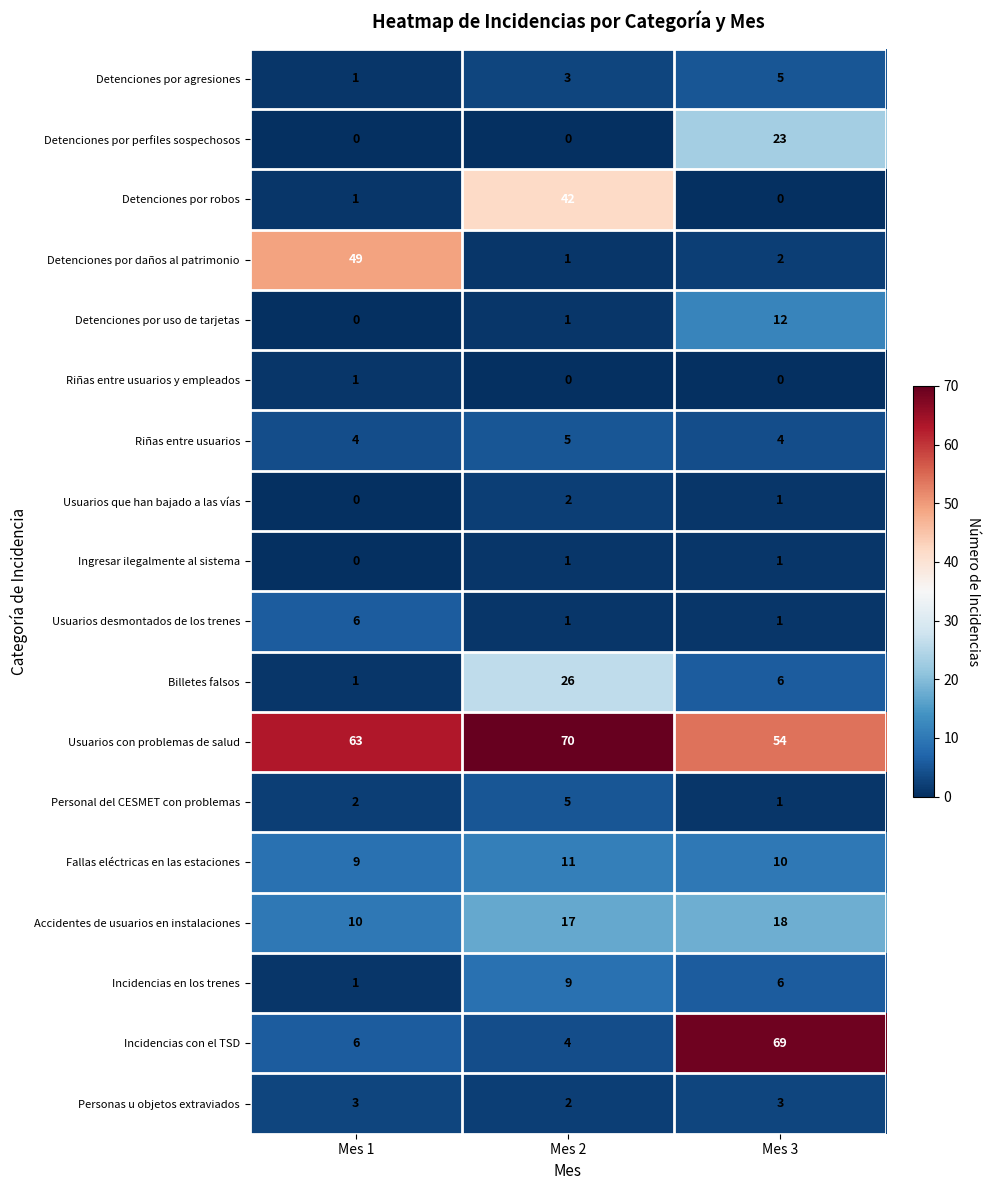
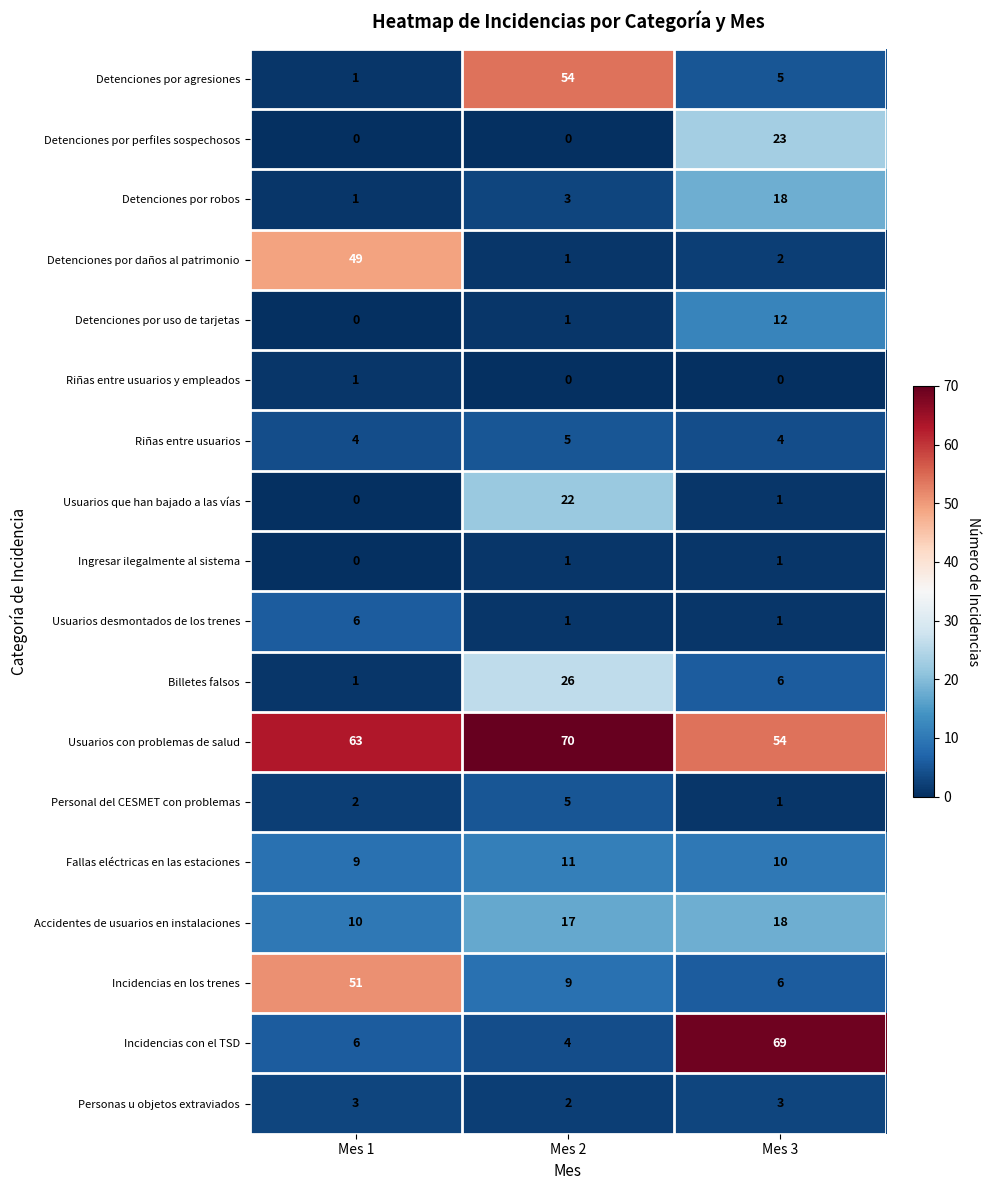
  {
    "Detenciones por agresiones": {
      "Mes 1": 1,
-     "Mes 2": 3,
+     "Mes 2": 54,
      "Mes 3": 5
    },
    "Detenciones por perfiles sospechosos": {
      "Mes 1": 0,
      "Mes 2": 0,
      "Mes 3": 23
    },
    "Detenciones por robos": {
      "Mes 1": 1,
-     "Mes 2": 42,
-     "Mes 3": 0
+     "Mes 2": 3,
+     "Mes 3": 18
    },
    "Detenciones por daños al patrimonio": {
      "Mes 1": 49,
      "Mes 2": 1,
      "Mes 3": 2
    },
    "Detenciones por uso de tarjetas": {
      "Mes 1": 0,
      "Mes 2": 1,
      "Mes 3": 12
    },
    "Riñas entre usuarios y empleados": {
      "Mes 1": 1,
      "Mes 2": 0,
      "Mes 3": 0
    },
    "Riñas entre usuarios": {
      "Mes 1": 4,
      "Mes 2": 5,
      "Mes 3": 4
    },
    "Usuarios que han bajado a las vías": {
      "Mes 1": 0,
-     "Mes 2": 2,
+     "Mes 2": 22,
      "Mes 3": 1
    },
    "Ingresar ilegalmente al sistema": {
      "Mes 1": 0,
      "Mes 2": 1,
      "Mes 3": 1
    },
    "Usuarios desmontados de los trenes": {
      "Mes 1": 6,
      "Mes 2": 1,
      "Mes 3": 1
    },
    "Billetes falsos": {
      "Mes 1": 1,
      "Mes 2": 26,
      "Mes 3": 6
    },
    "Usuarios con problemas de salud": {
      "Mes 1": 63,
      "Mes 2": 70,
      "Mes 3": 54
    },
    "Personal del CESMET con problemas": {
      "Mes 1": 2,
      "Mes 2": 5,
      "Mes 3": 1
    },
    "Fallas eléctricas en las estaciones": {
      "Mes 1": 9,
      "Mes 2": 11,
      "Mes 3": 10
    },
    "Accidentes de usuarios en instalaciones": {
      "Mes 1": 10,
      "Mes 2": 17,
      "Mes 3": 18
    },
    "Incidencias en los trenes": {
-     "Mes 1": 1,
+     "Mes 1": 51,
      "Mes 2": 9,
      "Mes 3": 6
    },
    "Incidencias con el TSD": {
      "Mes 1": 6,
      "Mes 2": 4,
      "Mes 3": 69
    },
    "Personas u objetos extraviados": {
      "Mes 1": 3,
      "Mes 2": 2,
      "Mes 3": 3
    }
  }
